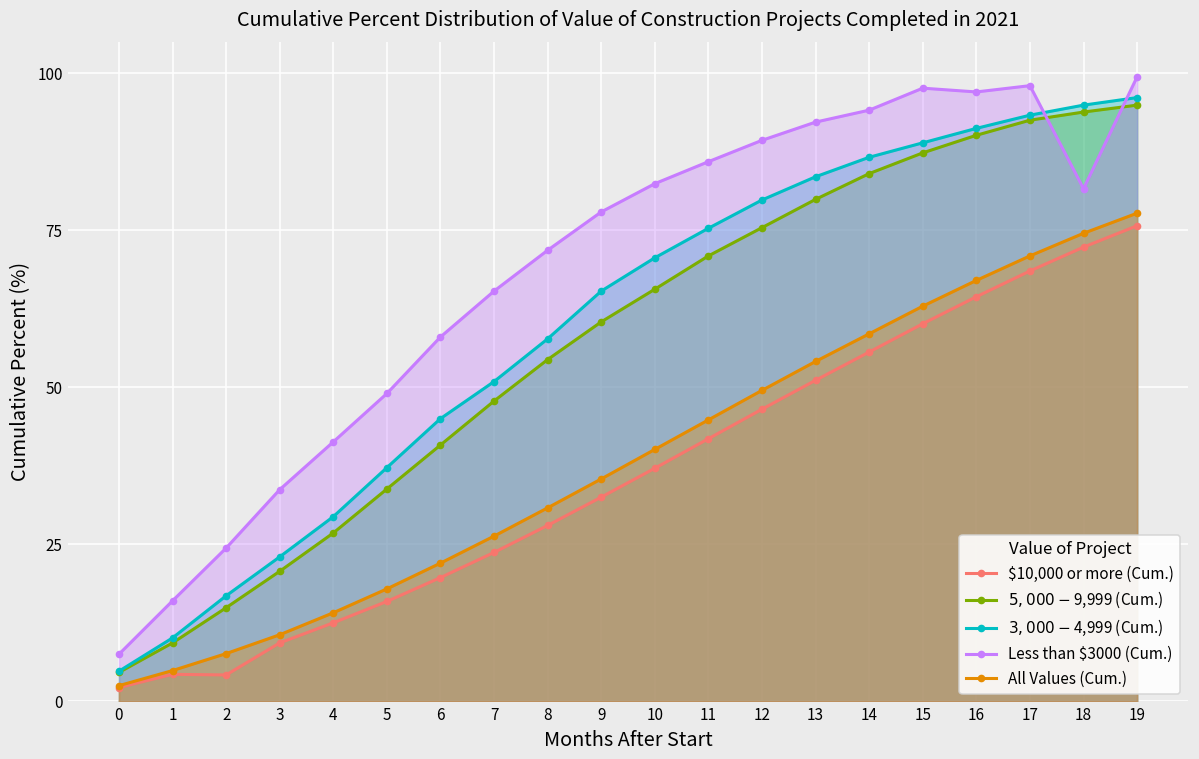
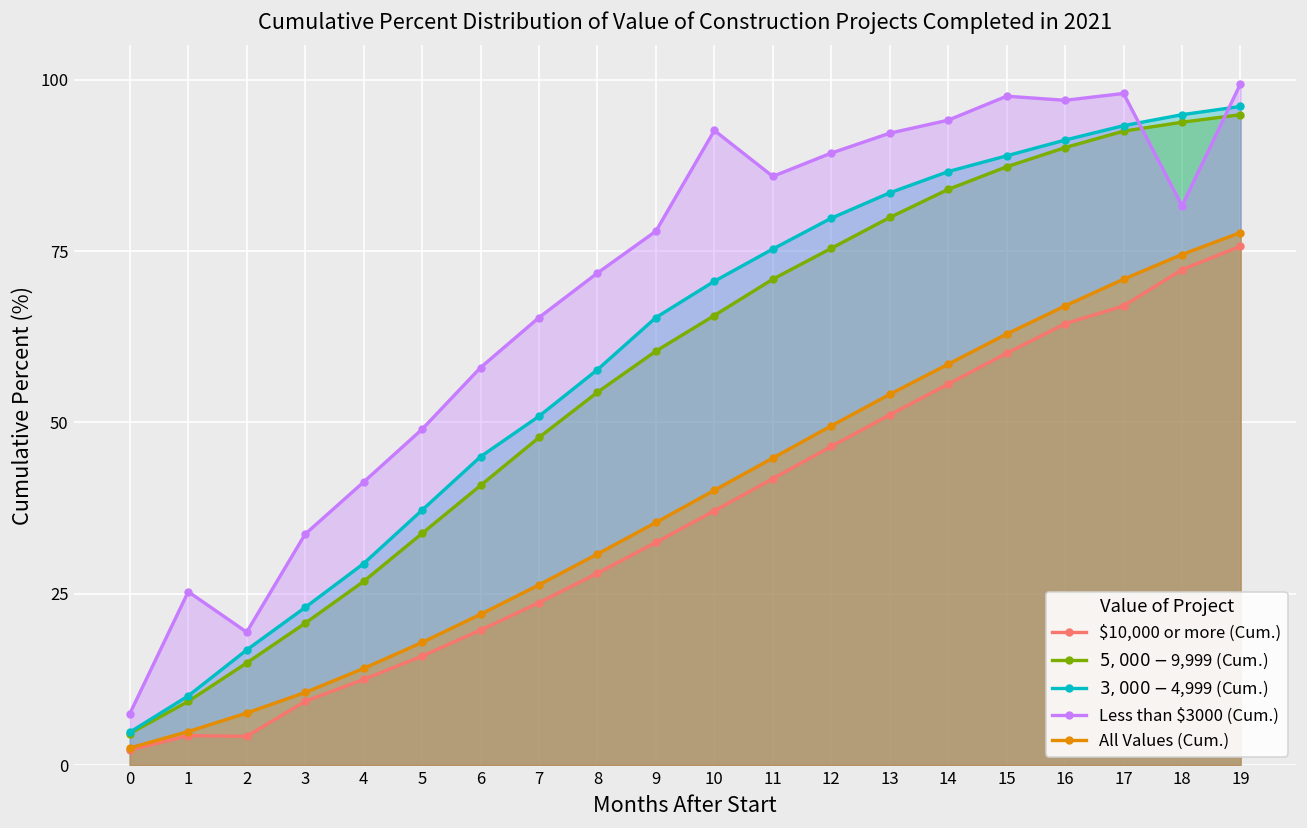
  {
    "$10,000 or more (Cum.)": {
      "1": 4,
      "2": 4,
      "3": 9,
      "4": 13,
      "5": 16,
      "6": 20,
      "7": 24,
      "8": 28,
      "9": 33,
      "10": 37,
      "11": 42,
      "12": 47,
      "13": 51,
      "14": 56,
      "15": 60,
      "16": 64,
-     "17": 69,
+     "17": 67,
      "18": 72,
      "19": 76
    },
    "Less than $3000 (Cum.)": {
      "0": 8,
-     "1": 16,
-     "2": 24,
+     "1": 25,
+     "2": 19,
      "3": 34,
      "4": 41,
      "5": 49,
      "6": 58,
      "7": 65,
      "8": 72,
      "9": 78,
-     "10": 82,
+     "10": 93,
      "11": 86,
      "12": 89,
      "13": 92,
      "14": 94,
      "15": 98,
      "16": 97,
      "17": 98,
      "18": 82,
      "19": 99
    },
    "All Values (Cum.)": {
      "1": 5,
      "2": 8,
      "3": 11,
      "4": 14,
      "5": 18,
      "6": 22,
      "7": 26,
      "8": 31,
      "9": 35,
      "10": 40,
      "11": 45,
      "12": 50,
      "13": 54,
      "14": 59,
      "15": 63,
      "16": 67,
      "17": 71,
      "18": 75,
      "19": 78
    }
  }
